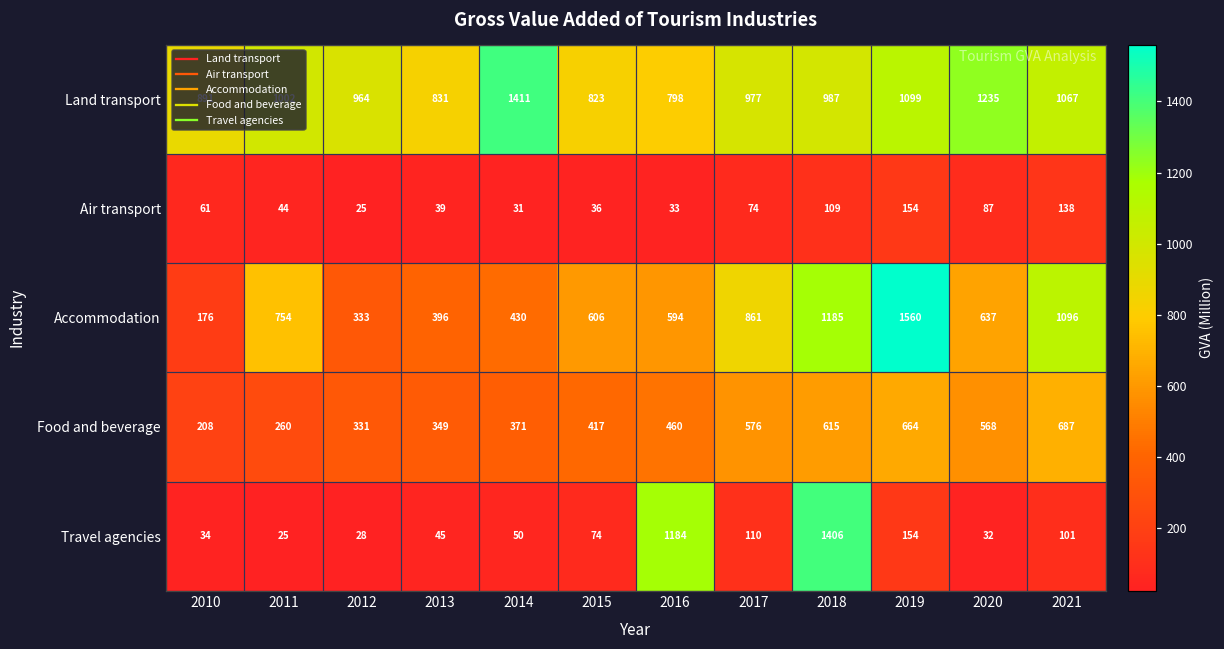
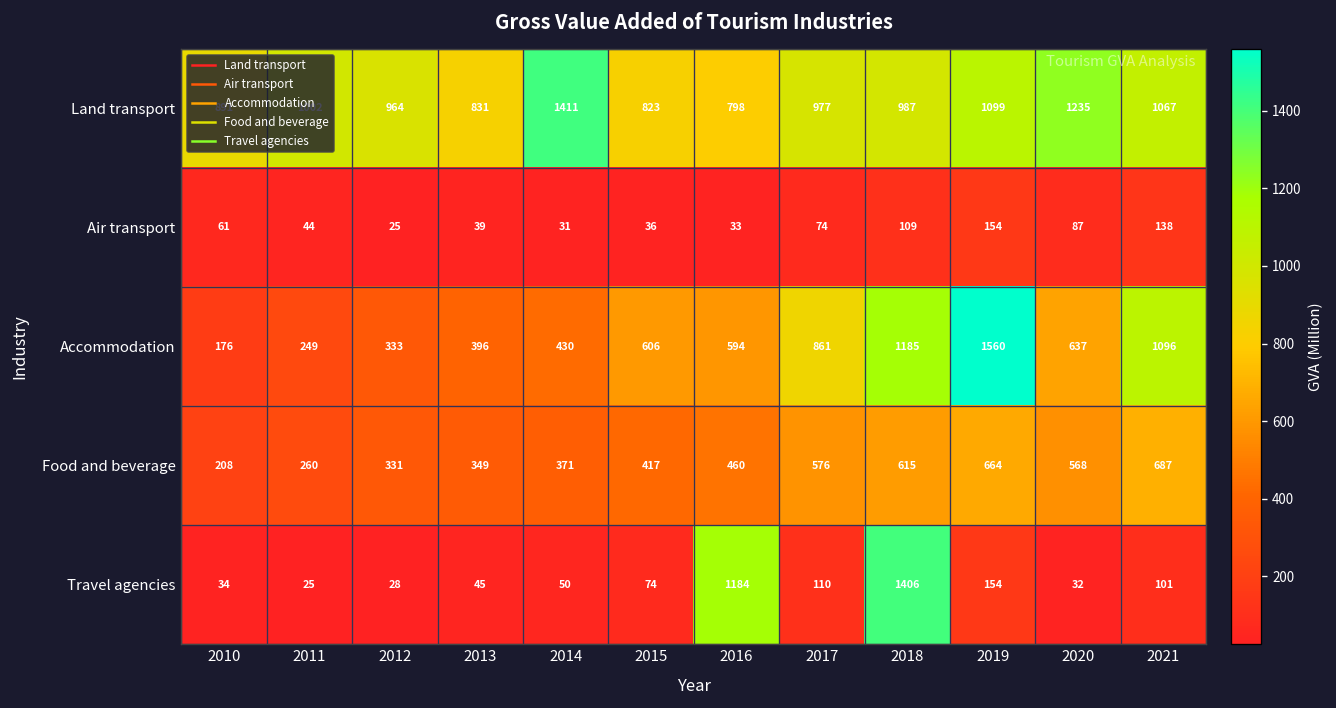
  {
    "Land transport": {
      "2012": 964,
      "2013": 831,
      "2014": 1411,
      "2015": 823,
      "2016": 798,
      "2017": 977,
      "2018": 987,
      "2019": 1099,
      "2020": 1235
    },
    "Air transport": {
      "2010": 61,
      "2011": 44,
      "2012": 25,
      "2013": 39,
      "2014": 31,
      "2015": 36,
      "2016": 33,
      "2017": 74,
      "2018": 109,
      "2019": 154,
      "2020": 87,
      "2021": 138
    },
    "Accommodation": {
      "2010": 176,
-     "2011": 754,
+     "2011": 249,
      "2012": 333,
      "2013": 396,
      "2014": 430,
      "2015": 606,
      "2016": 594,
      "2017": 861,
      "2018": 1185,
      "2019": 1560,
      "2020": 637,
      "2021": 1096
    },
    "Food and beverage": {
      "2010": 208,
      "2011": 260,
      "2012": 331,
      "2013": 349,
      "2014": 371,
      "2015": 417,
      "2016": 460,
      "2017": 576,
      "2018": 615,
      "2019": 664,
      "2020": 568,
      "2021": 687
    },
    "Travel agencies": {
      "2010": 34,
      "2011": 25,
      "2012": 28,
      "2013": 45,
      "2014": 50,
      "2015": 74,
      "2016": 1184,
      "2017": 110,
      "2018": 1406,
      "2019": 154,
      "2020": 32,
      "2021": 101
    }
  }
